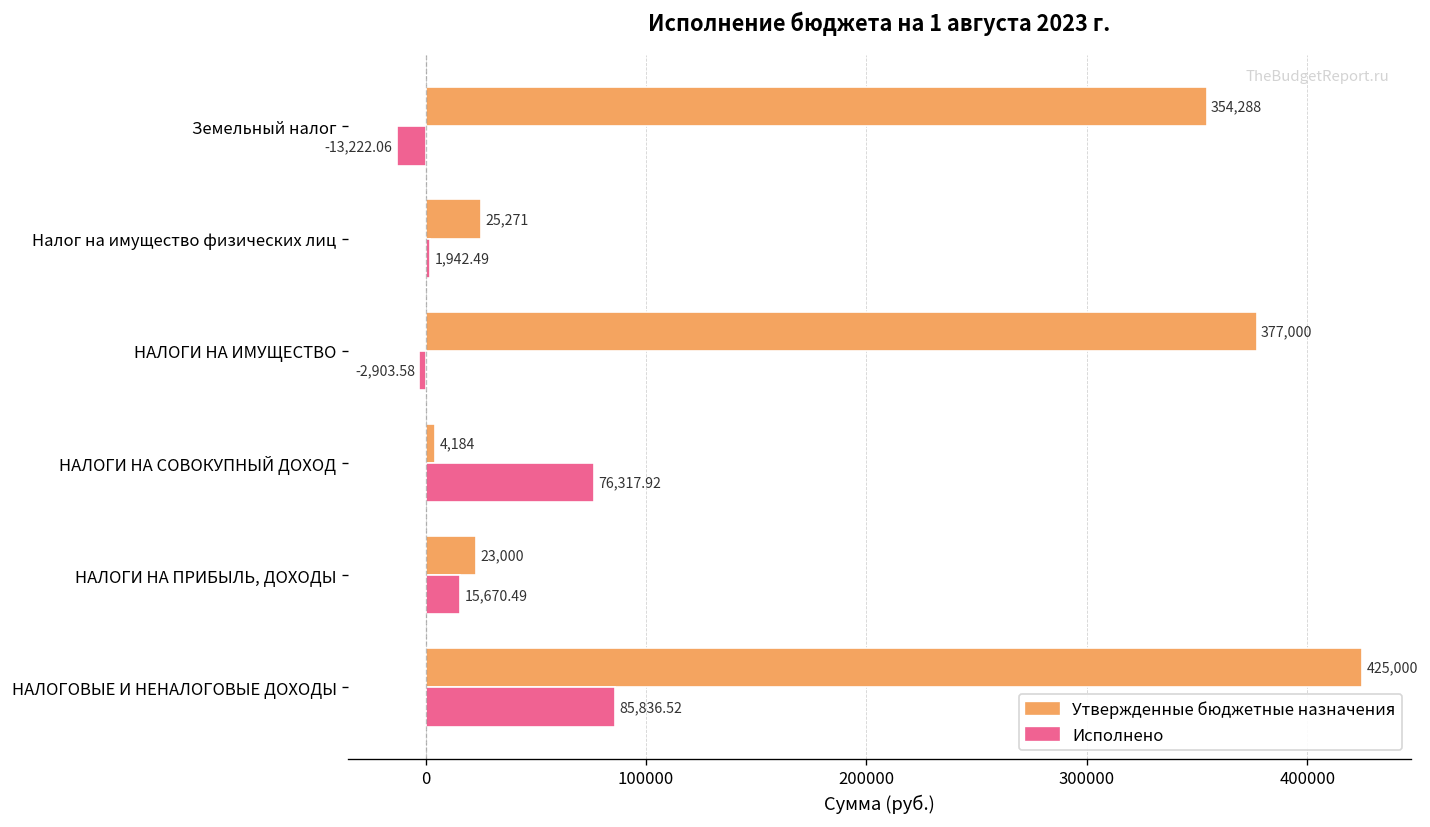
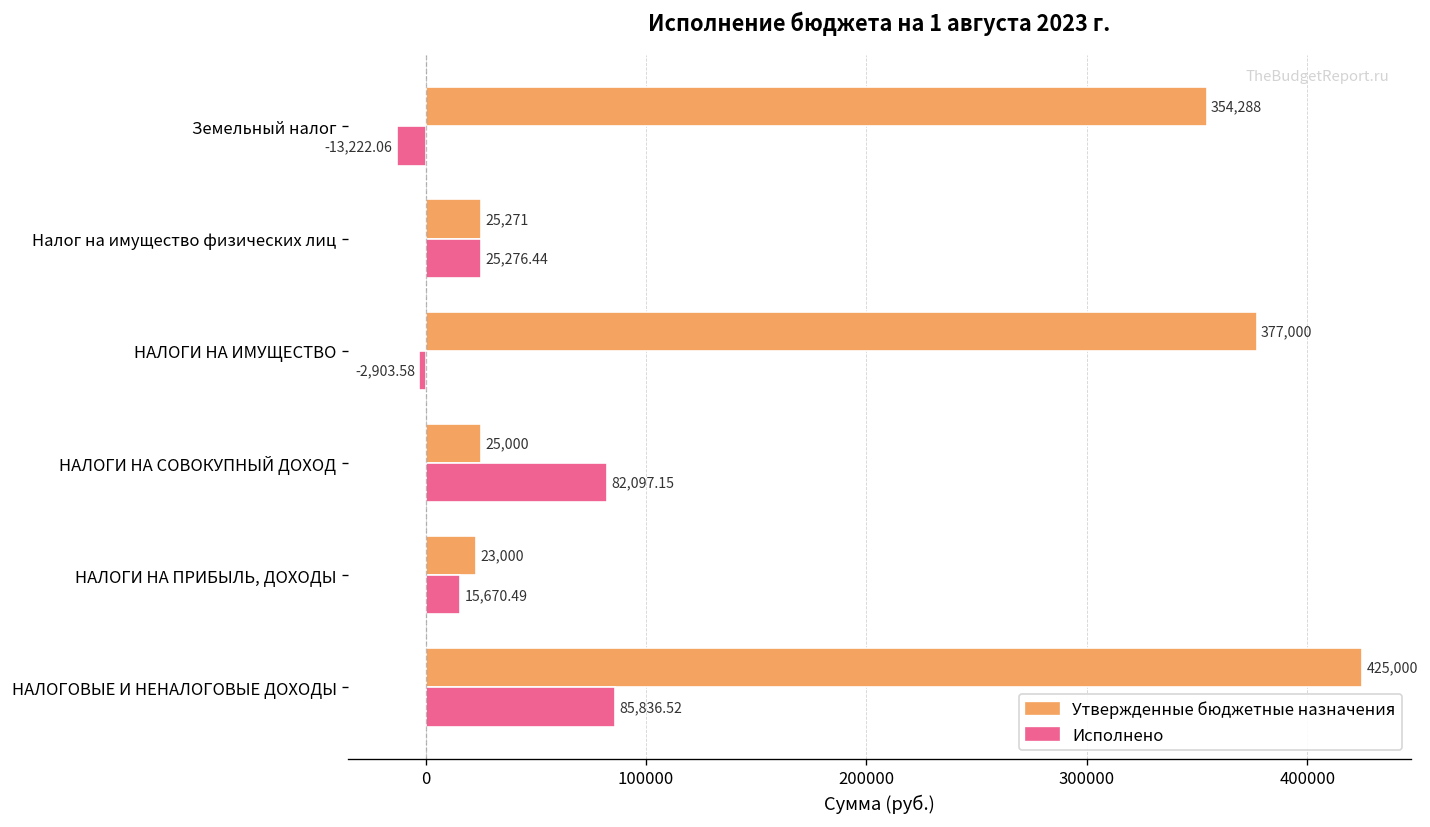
  {
    "Утвержденные бюджетные назначения": {
      "Земельный налог": "354,288",
      "Налог на имущество физических лиц": "25,271",
      "НАЛОГИ НА ИМУЩЕСТВО": "377,000",
-     "НАЛОГИ НА СОВОКУПНЫЙ ДОХОД": "4,184",
+     "НАЛОГИ НА СОВОКУПНЫЙ ДОХОД": "25,000",
      "НАЛОГИ НА ПРИБЫЛЬ, ДОХОДЫ": "23,000",
      "НАЛОГОВЫЕ И НЕНАЛОГОВЫЕ ДОХОДЫ": "425,000"
    },
    "Исполнено": {
      "Земельный налог": "-13,222.06",
-     "Налог на имущество физических лиц": "1,942.49",
+     "Налог на имущество физических лиц": "25,276.44",
      "НАЛОГИ НА ИМУЩЕСТВО": "-2,903.58",
-     "НАЛОГИ НА СОВОКУПНЫЙ ДОХОД": "76,317.92",
+     "НАЛОГИ НА СОВОКУПНЫЙ ДОХОД": "82,097.15",
      "НАЛОГИ НА ПРИБЫЛЬ, ДОХОДЫ": "15,670.49",
      "НАЛОГОВЫЕ И НЕНАЛОГОВЫЕ ДОХОДЫ": "85,836.52"
    }
  }
